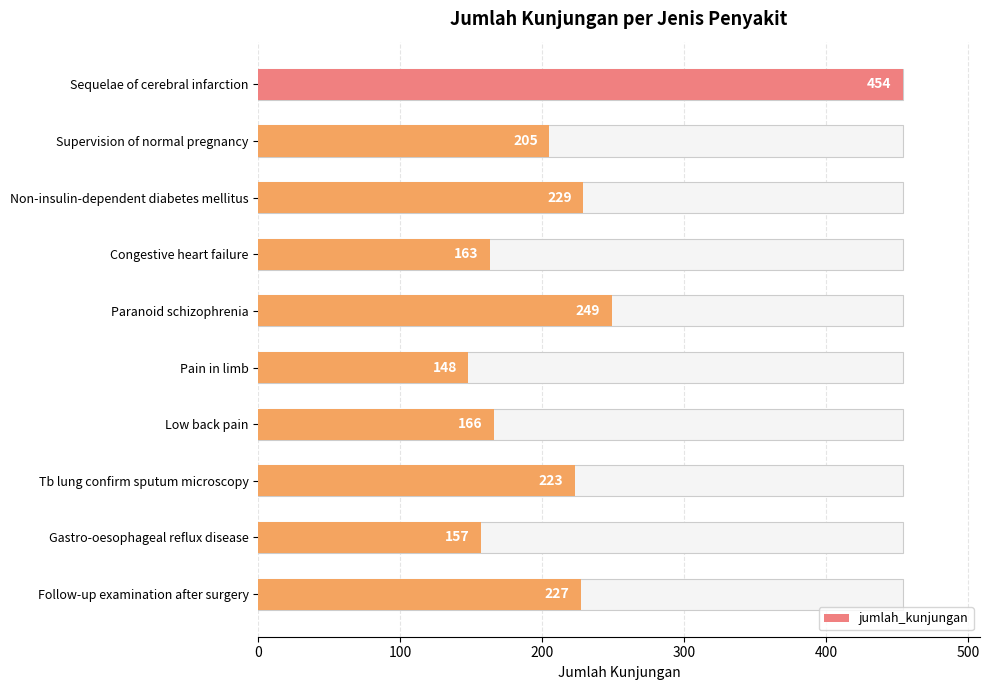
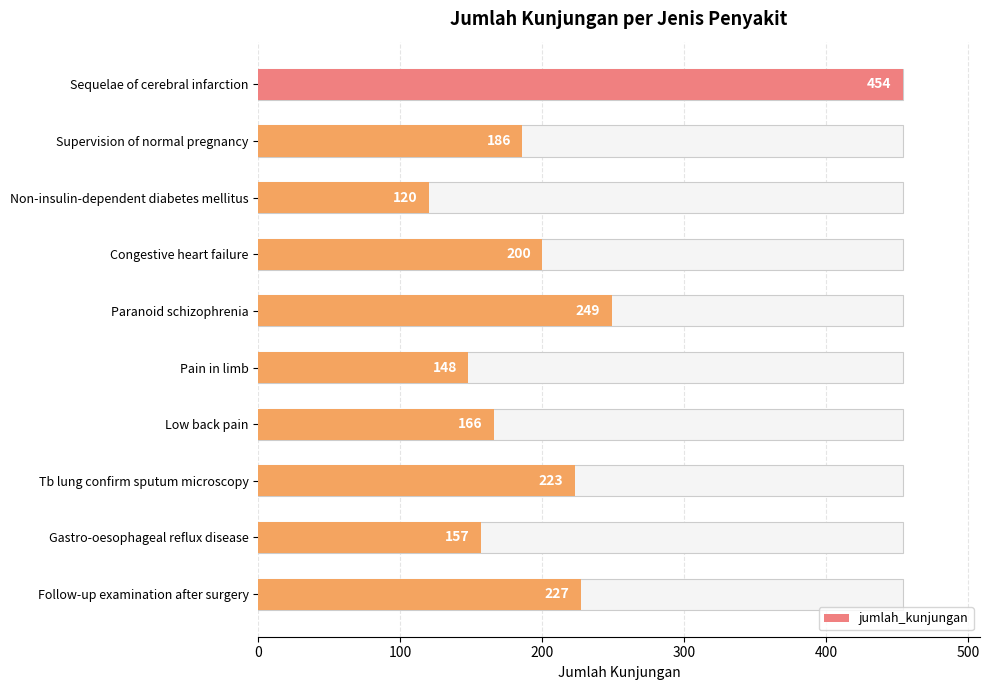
  {
    "jumlah_kunjungan": {
      "Sequelae of cerebral infarction": 454,
-     "Supervision of normal pregnancy": 205,
-     "Non-insulin-dependent diabetes mellitus": 229,
-     "Congestive heart failure": 163
+     "Supervision of normal pregnancy": 186,
+     "Non-insulin-dependent diabetes mellitus": 120,
+     "Congestive heart failure": 200
    }
  }
